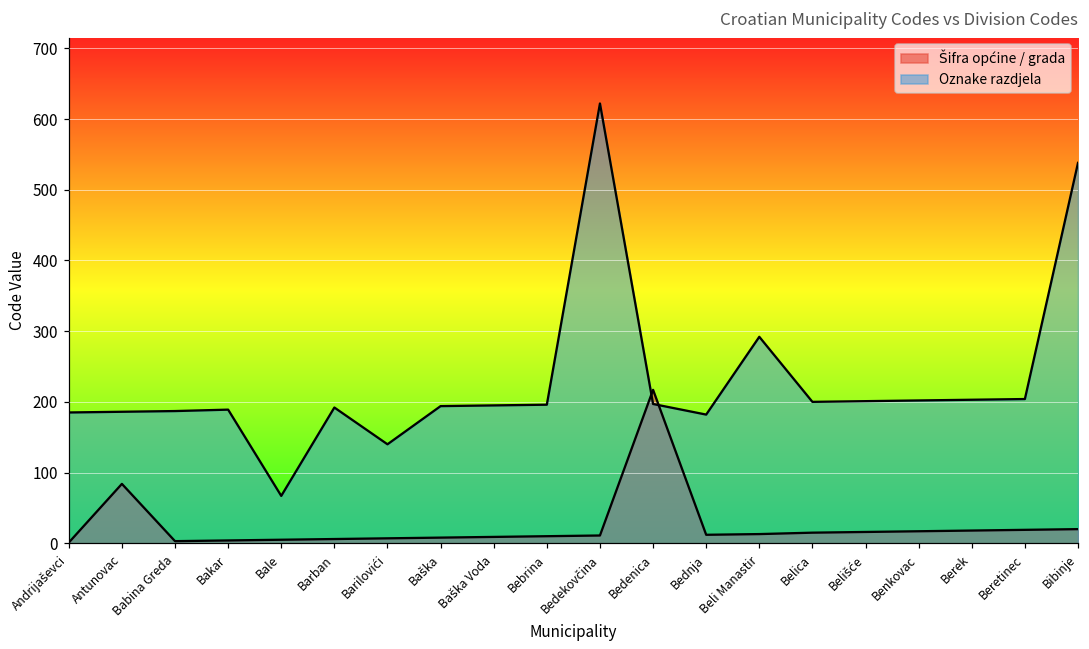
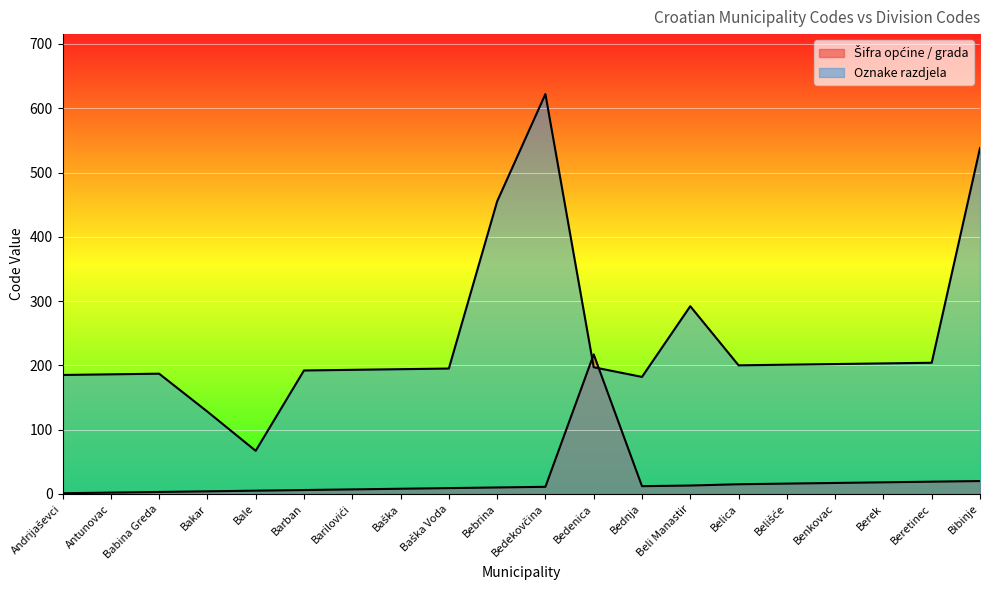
  {
    "Šifra općine / grada": {
      "Andrijaševci": 0,
-     "Antunovac": 80,
+     "Antunovac": 0,
      "Babina Greda": 0,
      "Bakar": 0,
      "Bale": 10,
      "Barban": 10,
      "Barilovići": 10,
      "Baška": 10,
      "Baška Voda": 10,
      "Bebrina": 10,
      "Bedekovčina": 10,
      "Bedenica": 220,
      "Bednja": 10,
      "Beli Manastir": 10,
      "Belica": 20,
      "Belišće": 20,
      "Benkovac": 20,
      "Berek": 20,
      "Beretinec": 20,
      "Bibinje": 20
    },
    "Oznake razdjela": {
      "Andrijaševci": 190,
      "Antunovac": 190,
      "Babina Greda": 190,
-     "Bakar": 190,
+     "Bakar": 130,
      "Bale": 70,
      "Barban": 190,
-     "Barilovići": 140,
+     "Barilovići": 190,
      "Baška": 190,
      "Baška Voda": 200,
-     "Bebrina": 200,
+     "Bebrina": 460,
      "Bedekovčina": 620,
      "Bedenica": 200,
      "Bednja": 180,
      "Beli Manastir": 290,
      "Belica": 200,
      "Belišće": 200,
      "Benkovac": 200,
      "Berek": 200,
      "Beretinec": 200,
      "Bibinje": 540
    }
  }
